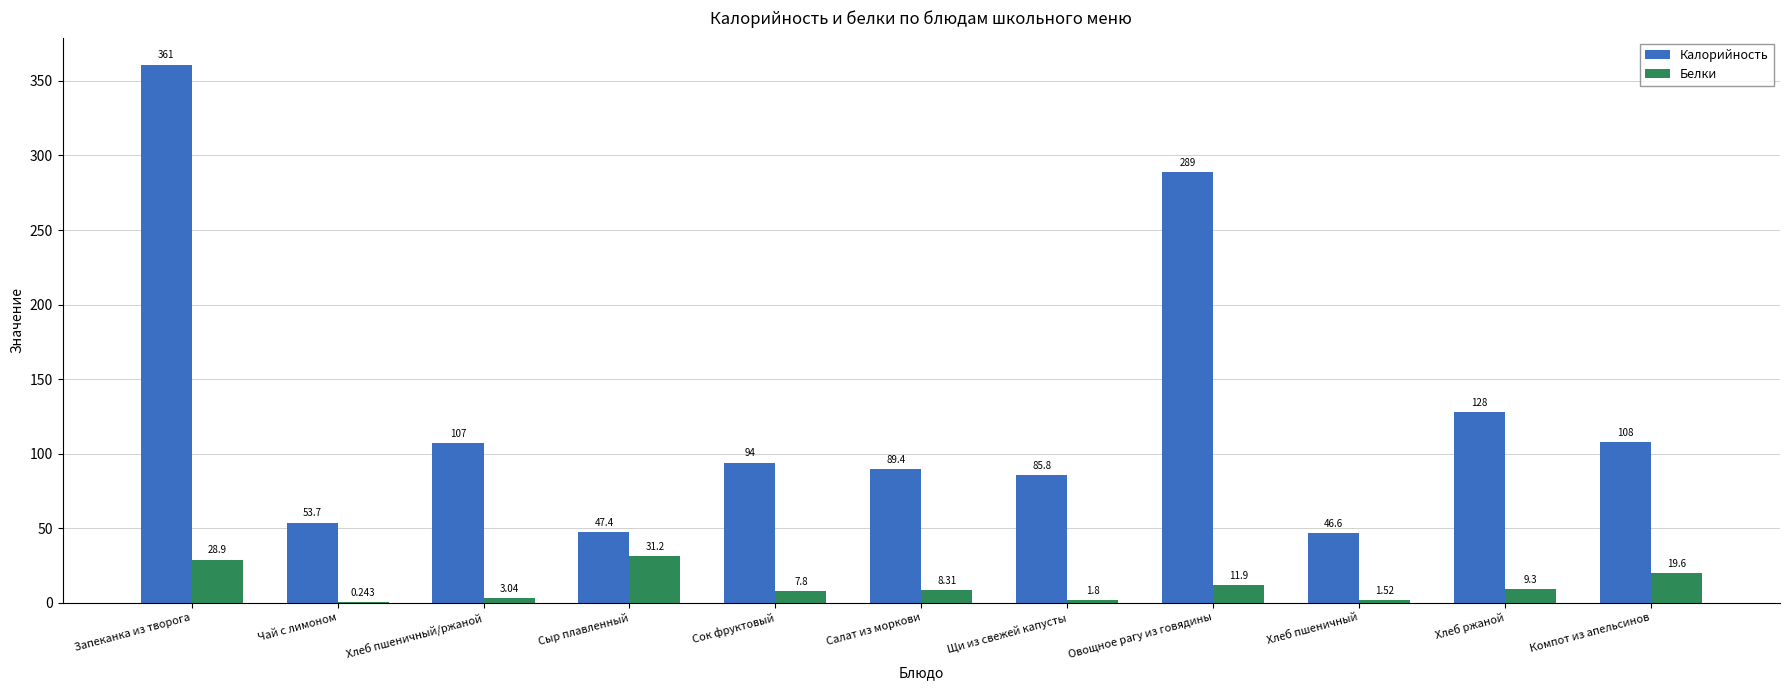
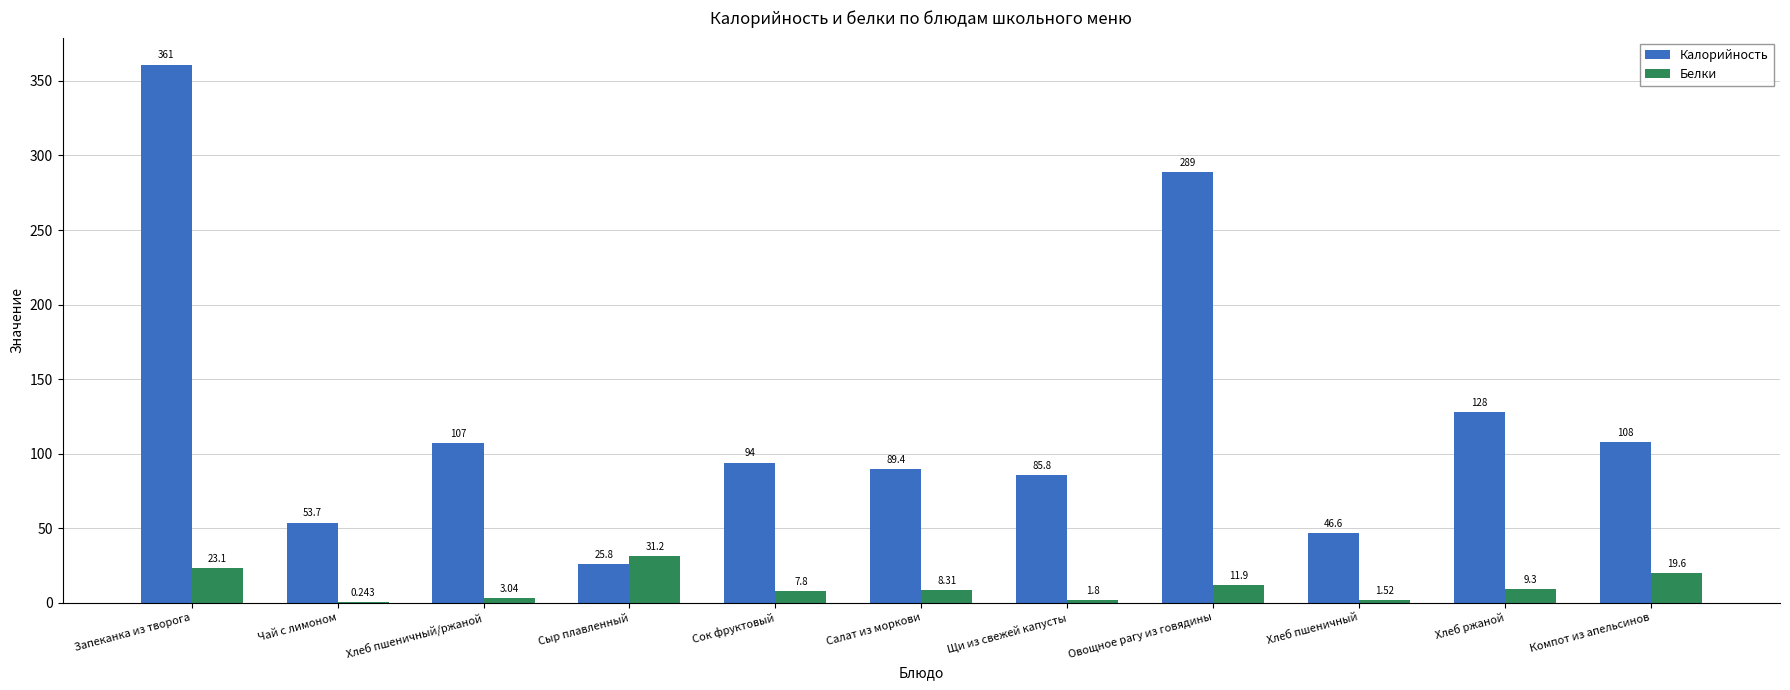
  {
    "Калорийность": {
      "Запеканка из творога": 361,
      "Чай с лимоном": 53.7,
      "Хлеб пшеничный/ржаной": 107,
-     "Сыр плавленный": 47.4,
+     "Сыр плавленный": 25.8,
      "Сок фруктовый": 94,
      "Салат из моркови": 89.4,
      "Щи из свежей капусты": 85.8,
      "Овощное рагу из говядины": 289,
      "Хлеб пшеничный": 46.6,
      "Хлеб ржаной": 128,
      "Компот из апельсинов": 108
    },
    "Белки": {
-     "Запеканка из творога": 28.9,
+     "Запеканка из творога": 23.1,
      "Чай с лимоном": 0.243,
      "Хлеб пшеничный/ржаной": 3.04,
      "Сыр плавленный": 31.2,
      "Сок фруктовый": 7.8,
      "Салат из моркови": 8.31,
      "Щи из свежей капусты": 1.8,
      "Овощное рагу из говядины": 11.9,
      "Хлеб пшеничный": 1.52,
      "Хлеб ржаной": 9.3,
      "Компот из апельсинов": 19.6
    }
  }
